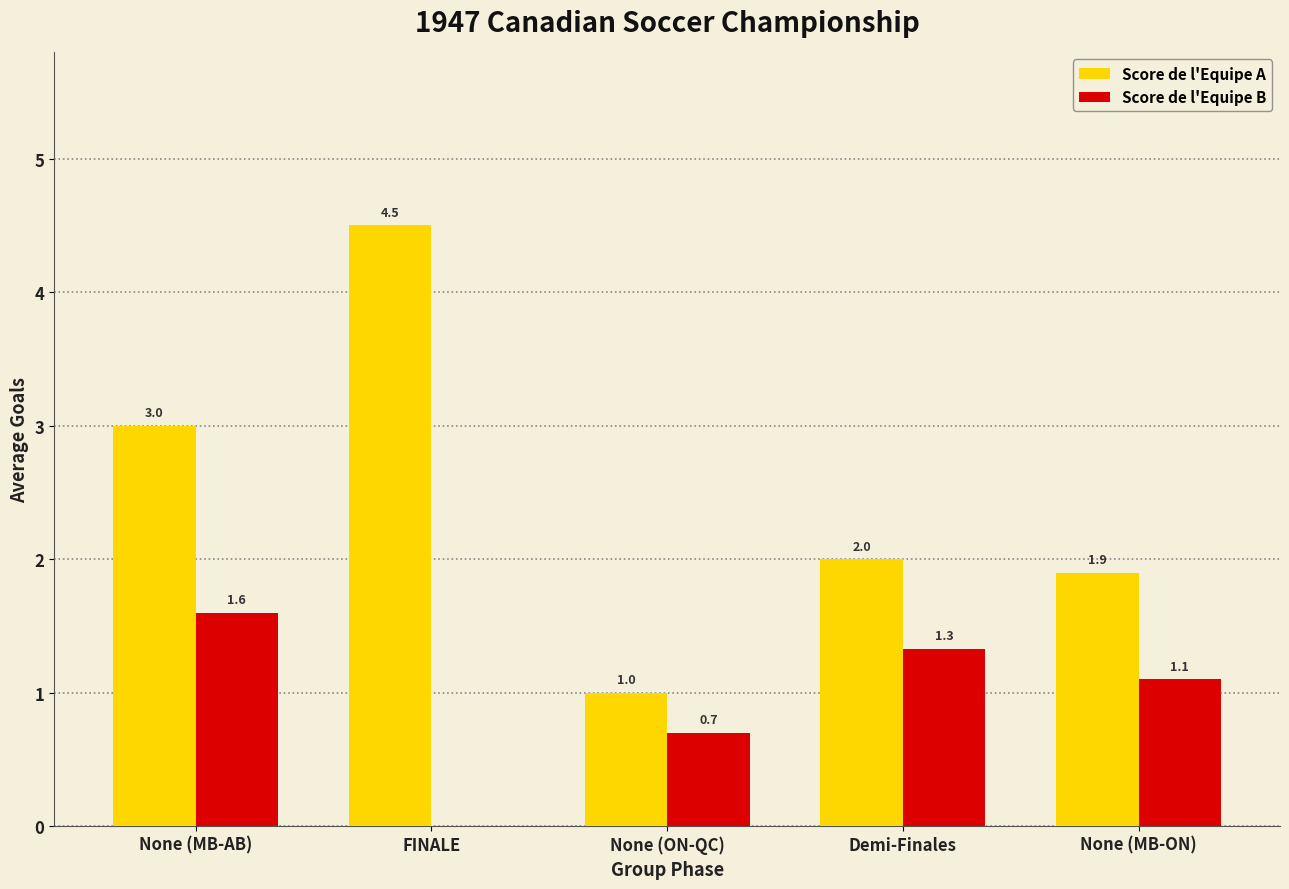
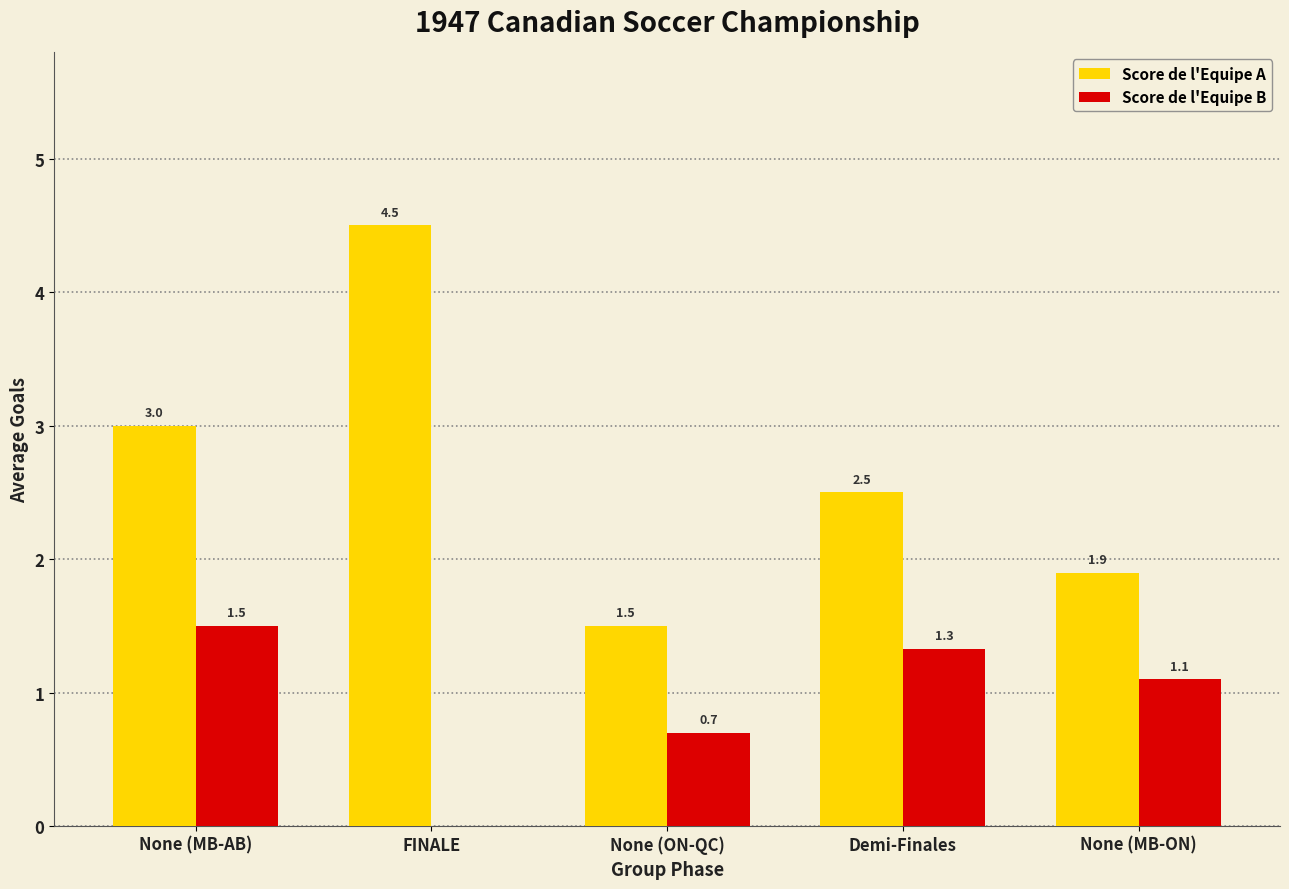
  {
    "Score de l'Equipe A": {
      "None (MB-AB)": 3.0,
      "FINALE": 4.5,
-     "None (ON-QC)": 1.0,
-     "Demi-Finales": 2.0,
+     "None (ON-QC)": 1.5,
+     "Demi-Finales": 2.5,
      "None (MB-ON)": 1.9
    },
    "Score de l'Equipe B": {
-     "None (MB-AB)": 1.6,
+     "None (MB-AB)": 1.5,
      "None (ON-QC)": 0.7,
      "Demi-Finales": 1.3,
      "None (MB-ON)": 1.1
    }
  }
